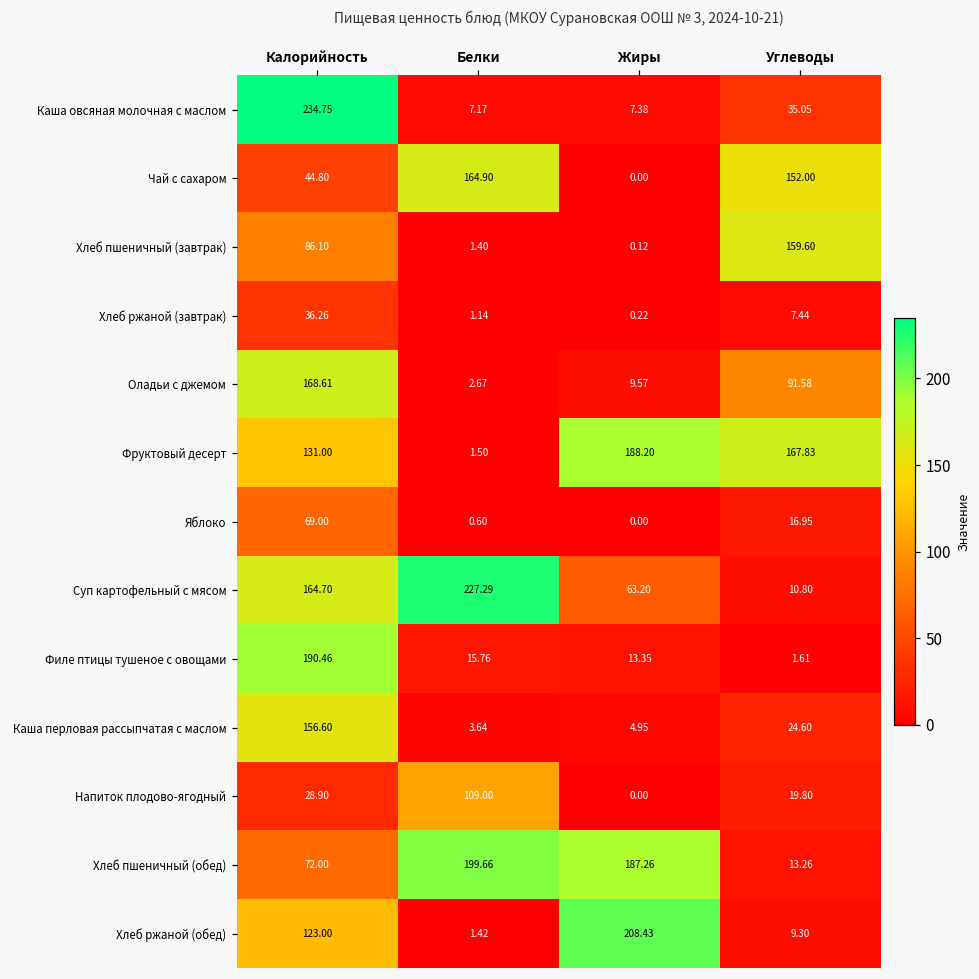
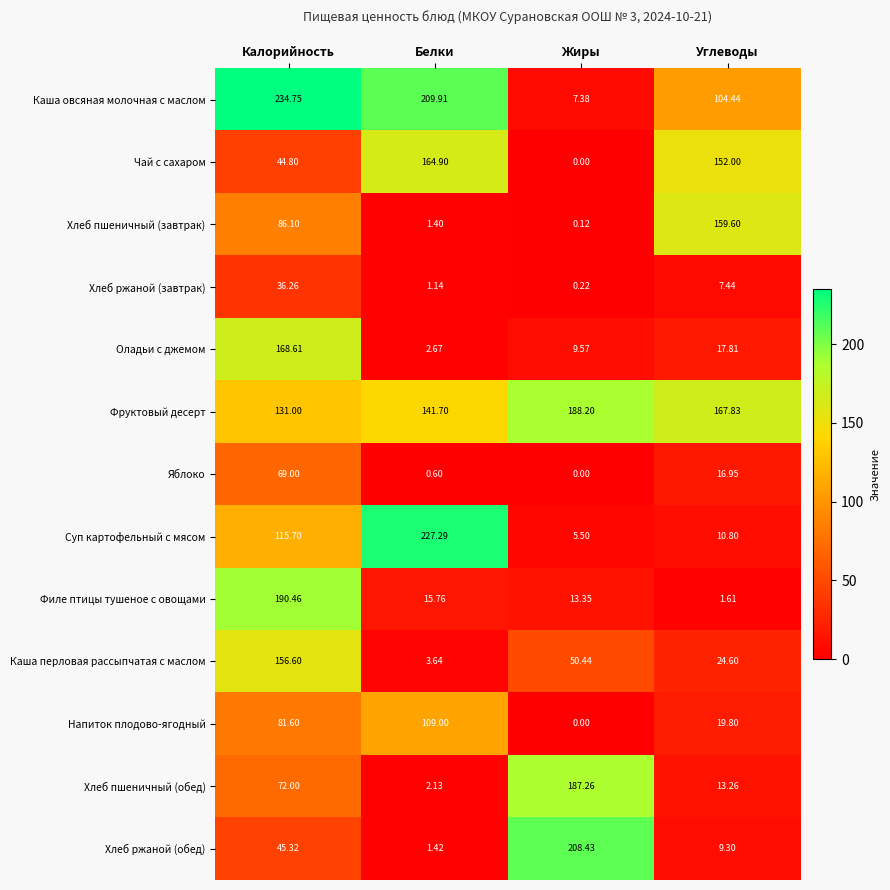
  {
    "Каша овсяная молочная с маслом": {
      "Калорийность": 234.75,
-     "Белки": 7.17,
+     "Белки": 209.91,
      "Жиры": 7.38,
-     "Углеводы": 35.05
+     "Углеводы": 104.44
    },
    "Чай с сахаром": {
      "Калорийность": 44.80,
      "Белки": 164.90,
      "Жиры": 0.00,
      "Углеводы": 152.00
    },
    "Хлеб пшеничный (завтрак)": {
      "Калорийность": 86.10,
      "Белки": 1.40,
      "Жиры": 0.12,
      "Углеводы": 159.60
    },
    "Хлеб ржаной (завтрак)": {
      "Калорийность": 36.26,
      "Белки": 1.14,
      "Жиры": 0.22,
      "Углеводы": 7.44
    },
    "Оладьи с джемом": {
      "Калорийность": 168.61,
      "Белки": 2.67,
      "Жиры": 9.57,
-     "Углеводы": 91.58
+     "Углеводы": 17.81
    },
    "Фруктовый десерт": {
      "Калорийность": 131.00,
-     "Белки": 1.50,
+     "Белки": 141.70,
      "Жиры": 188.20,
      "Углеводы": 167.83
    },
    "Яблоко": {
      "Калорийность": 69.00,
      "Белки": 0.60,
      "Жиры": 0.00,
      "Углеводы": 16.95
    },
    "Суп картофельный с мясом": {
-     "Калорийность": 164.70,
+     "Калорийность": 115.70,
      "Белки": 227.29,
-     "Жиры": 63.20,
+     "Жиры": 5.50,
      "Углеводы": 10.80
    },
    "Филе птицы тушеное с овощами": {
      "Калорийность": 190.46,
      "Белки": 15.76,
      "Жиры": 13.35,
      "Углеводы": 1.61
    },
    "Каша перловая рассыпчатая с маслом": {
      "Калорийность": 156.60,
      "Белки": 3.64,
-     "Жиры": 4.95,
+     "Жиры": 50.44,
      "Углеводы": 24.60
    },
    "Напиток плодово-ягодный": {
-     "Калорийность": 28.90,
+     "Калорийность": 81.60,
      "Белки": 109.00,
      "Жиры": 0.00,
      "Углеводы": 19.80
    },
    "Хлеб пшеничный (обед)": {
      "Калорийность": 72.00,
-     "Белки": 199.66,
+     "Белки": 2.13,
      "Жиры": 187.26,
      "Углеводы": 13.26
    },
    "Хлеб ржаной (обед)": {
-     "Калорийность": 123.00,
+     "Калорийность": 45.32,
      "Белки": 1.42,
      "Жиры": 208.43,
      "Углеводы": 9.30
    }
  }
